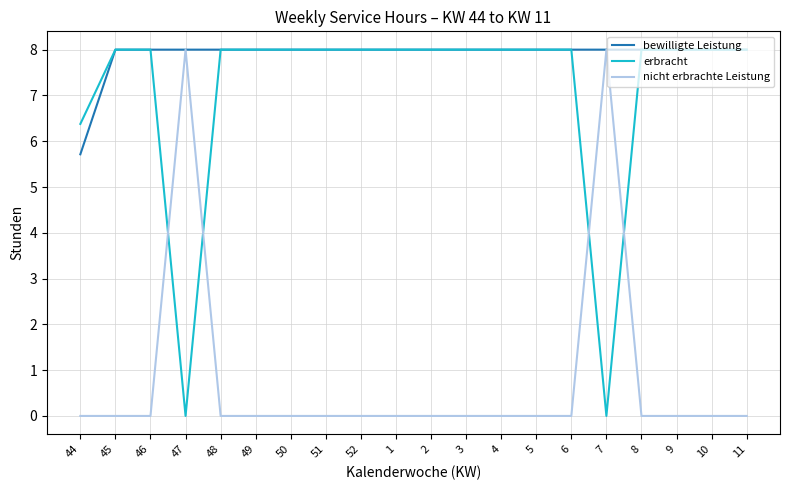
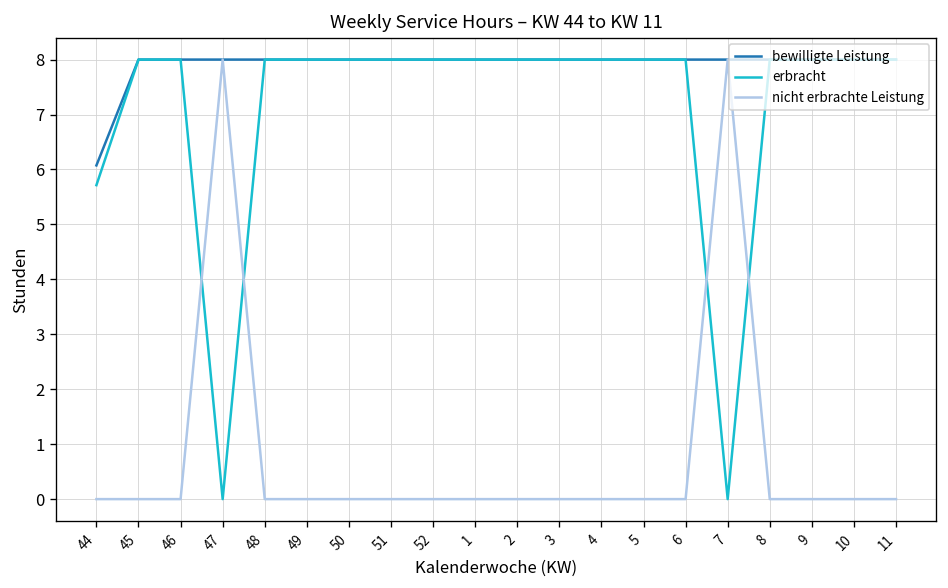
  {
    "bewilligte Leistung": {
-     "44": 5.7
+     "44": 6.1
    },
    "erbracht": {
-     "44": 6.4,
+     "44": 5.7,
      "47": 0.0,
      "7": 0.0
    },
    "nicht erbrachte Leistung": {
      "44": 0.0,
      "45": 0.0,
      "46": 0.0,
      "48": 0.0,
      "49": 0.0,
      "50": 0.0,
      "51": 0.0,
      "52": 0.0,
      "1": 0.0,
      "2": 0.0,
      "3": 0.0,
      "4": 0.0,
      "5": 0.0,
      "6": 0.0,
      "8": 0.0,
      "9": 0.0,
      "10": 0.0,
      "11": 0.0
    }
  }
